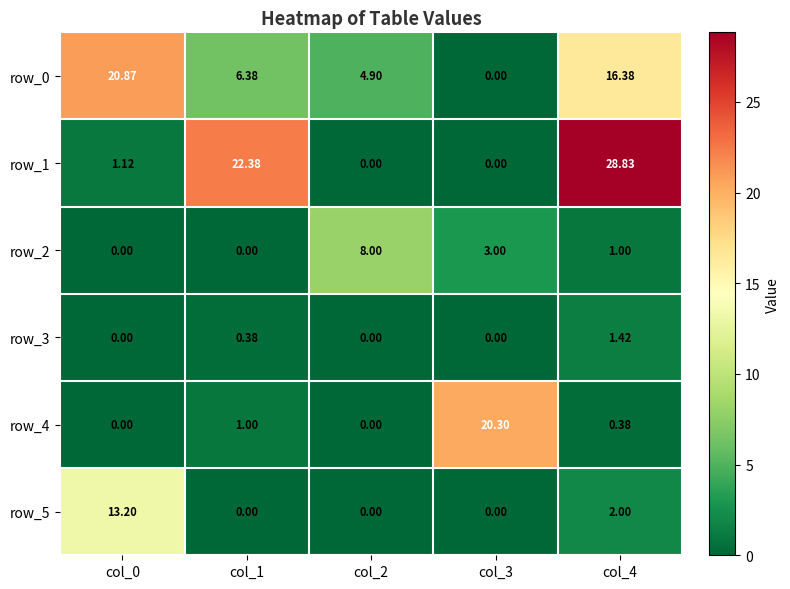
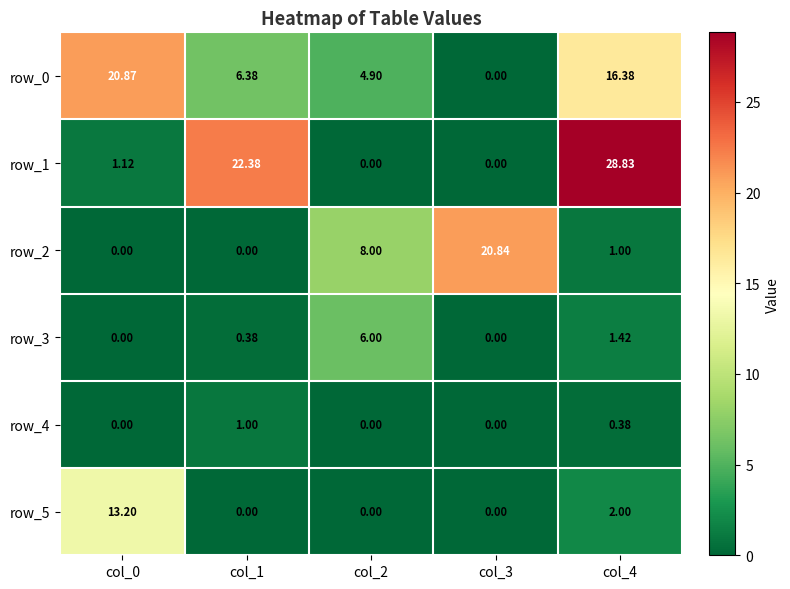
  {
    "row_0": {
      "col_0": 20.87,
      "col_1": 6.38,
      "col_2": 4.90,
      "col_3": 0.00,
      "col_4": 16.38
    },
    "row_1": {
      "col_0": 1.12,
      "col_1": 22.38,
      "col_2": 0.00,
      "col_3": 0.00,
      "col_4": 28.83
    },
    "row_2": {
      "col_0": 0.00,
      "col_1": 0.00,
      "col_2": 8.00,
-     "col_3": 3.00,
+     "col_3": 20.84,
      "col_4": 1.00
    },
    "row_3": {
      "col_0": 0.00,
      "col_1": 0.38,
-     "col_2": 0.00,
+     "col_2": 6.00,
      "col_3": 0.00,
      "col_4": 1.42
    },
    "row_4": {
      "col_0": 0.00,
      "col_1": 1.00,
      "col_2": 0.00,
-     "col_3": 20.30,
+     "col_3": 0.00,
      "col_4": 0.38
    },
    "row_5": {
      "col_0": 13.20,
      "col_1": 0.00,
      "col_2": 0.00,
      "col_3": 0.00,
      "col_4": 2.00
    }
  }
